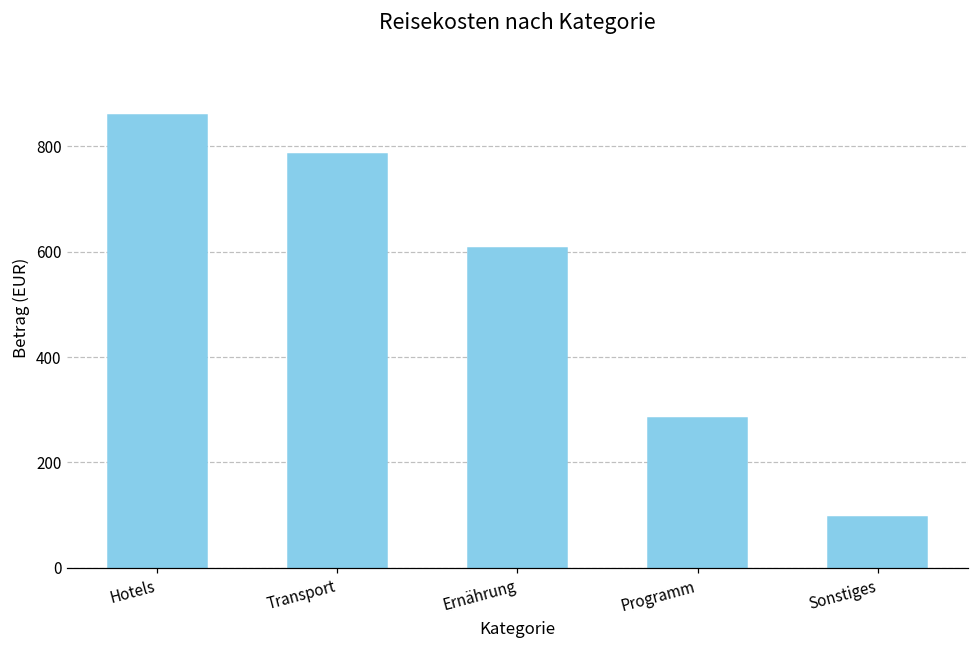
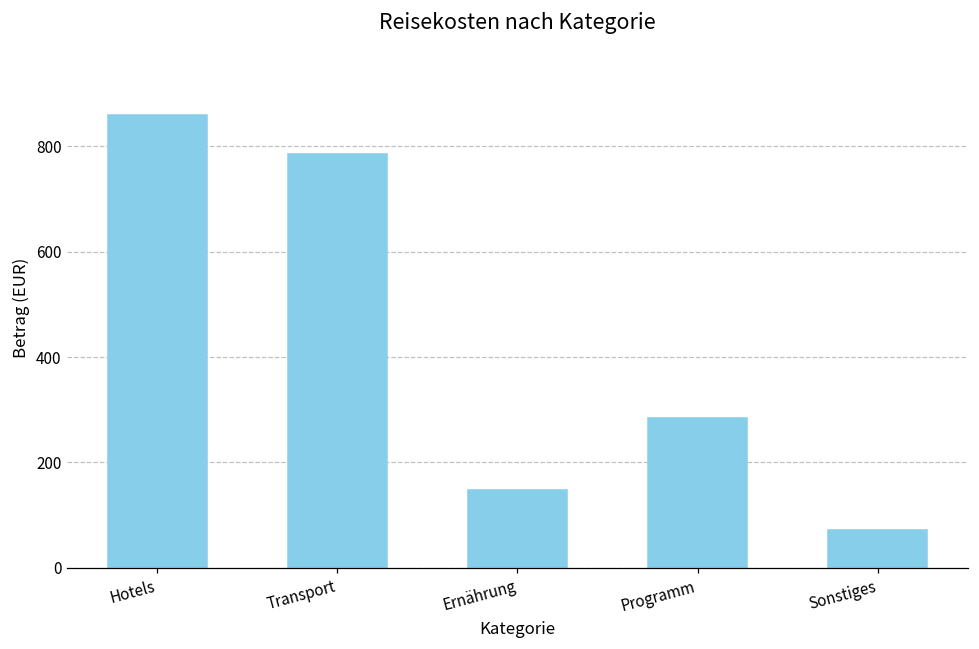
  {
    "Hotels": 860,
    "Transport": 790,
-   "Ernährung": 610,
+   "Ernährung": 150,
    "Programm": 290,
-   "Sonstiges": 100
+   "Sonstiges": 70
  }
